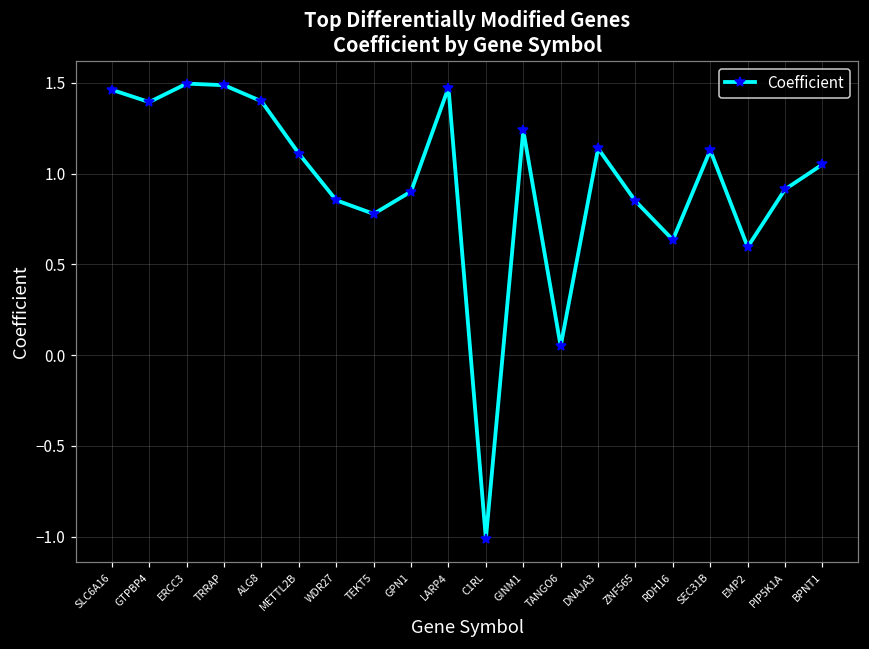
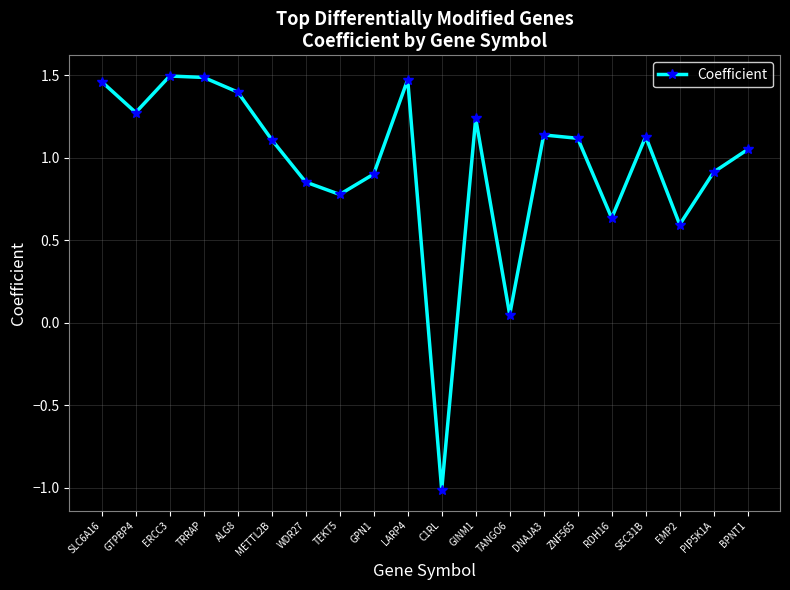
  {
    "SLC6A16": 1.46,
-   "GTPBP4": 1.39,
+   "GTPBP4": 1.27,
    "ERCC3": 1.50,
    "TRRAP": 1.49,
    "ALG8": 1.40,
    "METTL2B": 1.11,
    "WDR27": 0.85,
    "TEKT5": 0.78,
    "GPN1": 0.90,
    "LARP4": 1.47,
    "C1RL": -1.01,
    "GINM1": 1.24,
    "TANGO6": 0.05,
    "DNAJA3": 1.14,
-   "ZNF565": 0.85,
+   "ZNF565": 1.12,
    "RDH16": 0.64,
    "SEC31B": 1.13,
    "EMP2": 0.60,
    "PIP5K1A": 0.91,
    "BPNT1": 1.05
  }
